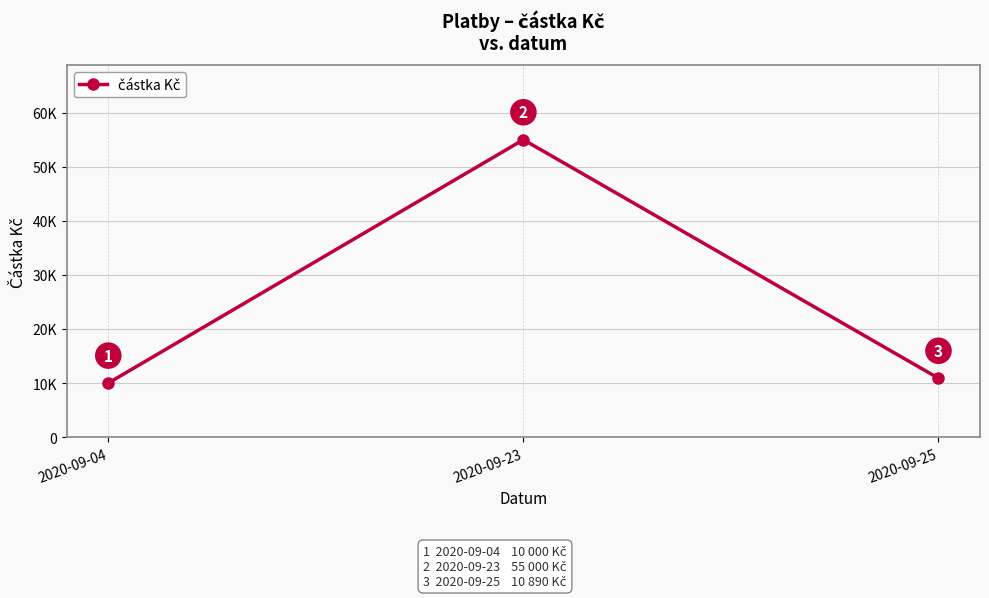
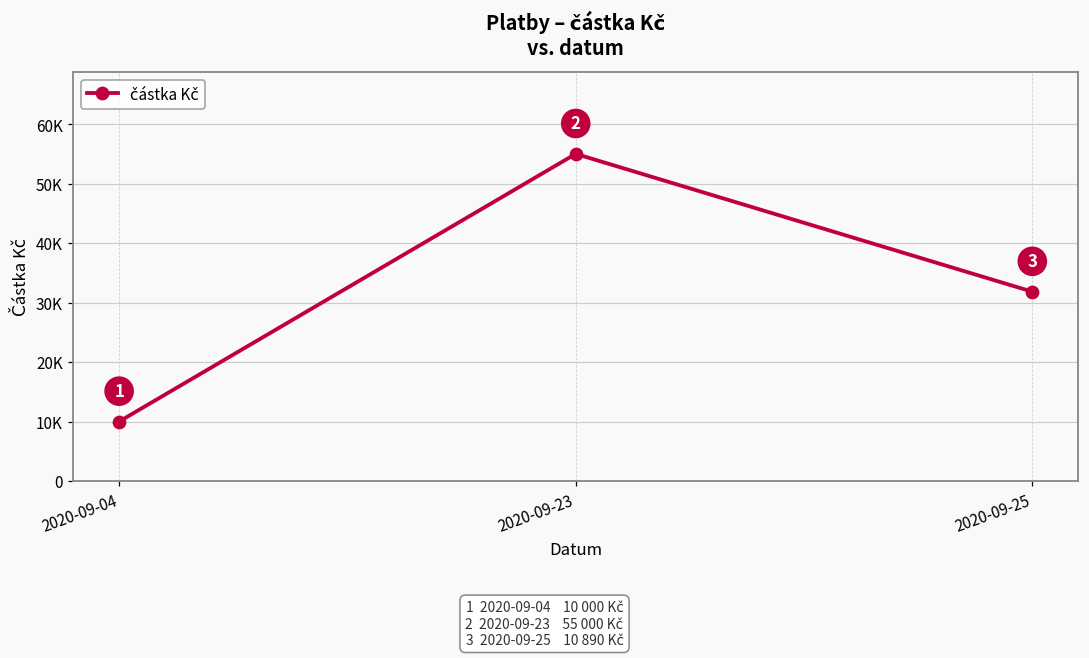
  {
-   "2020-09-25": 11000
+   "2020-09-25": 32000
  }
